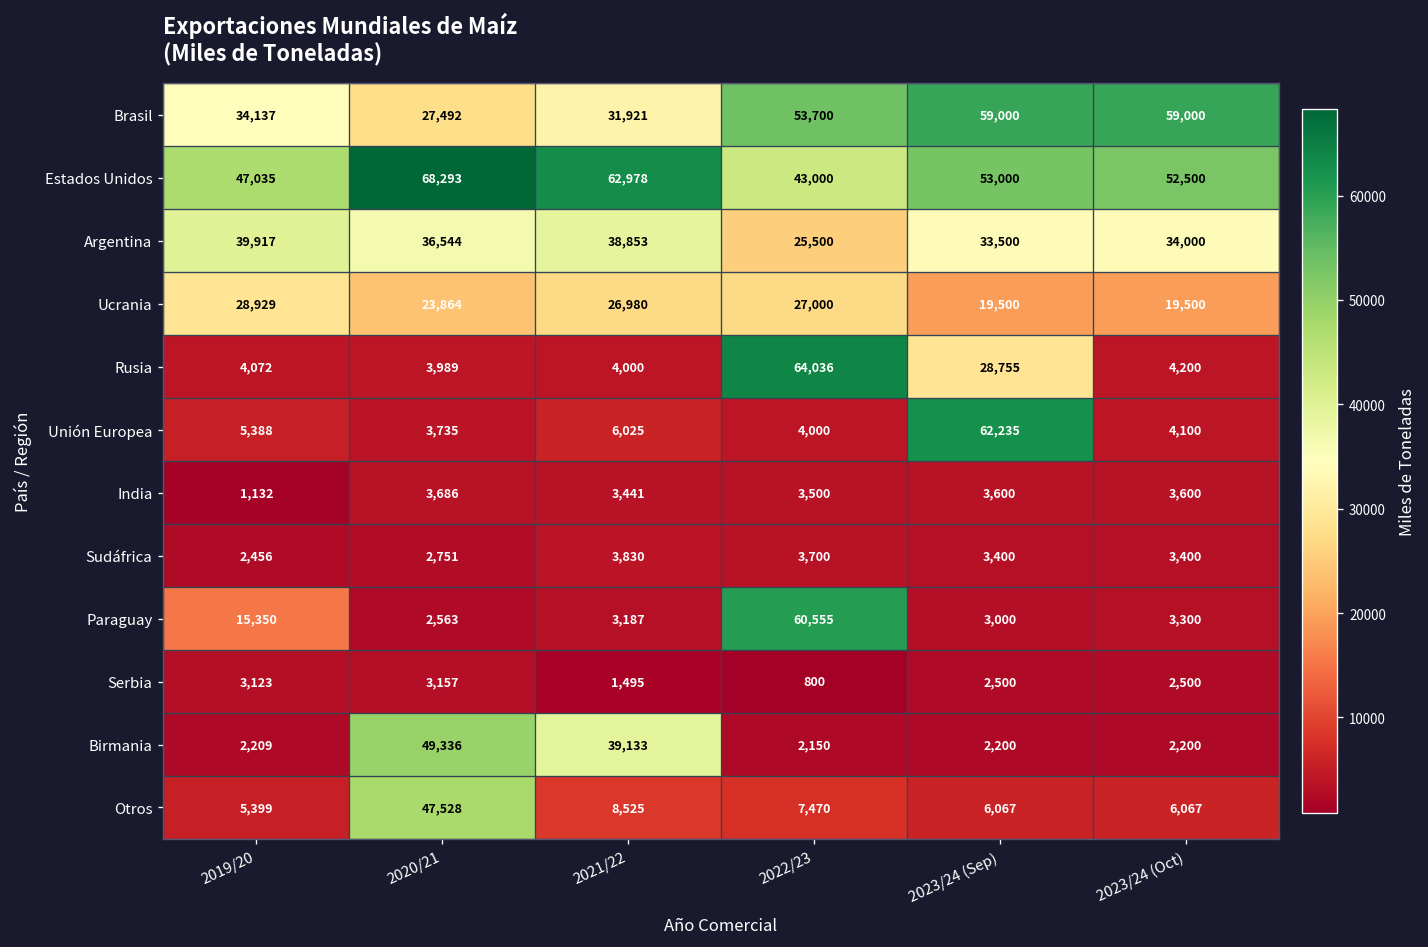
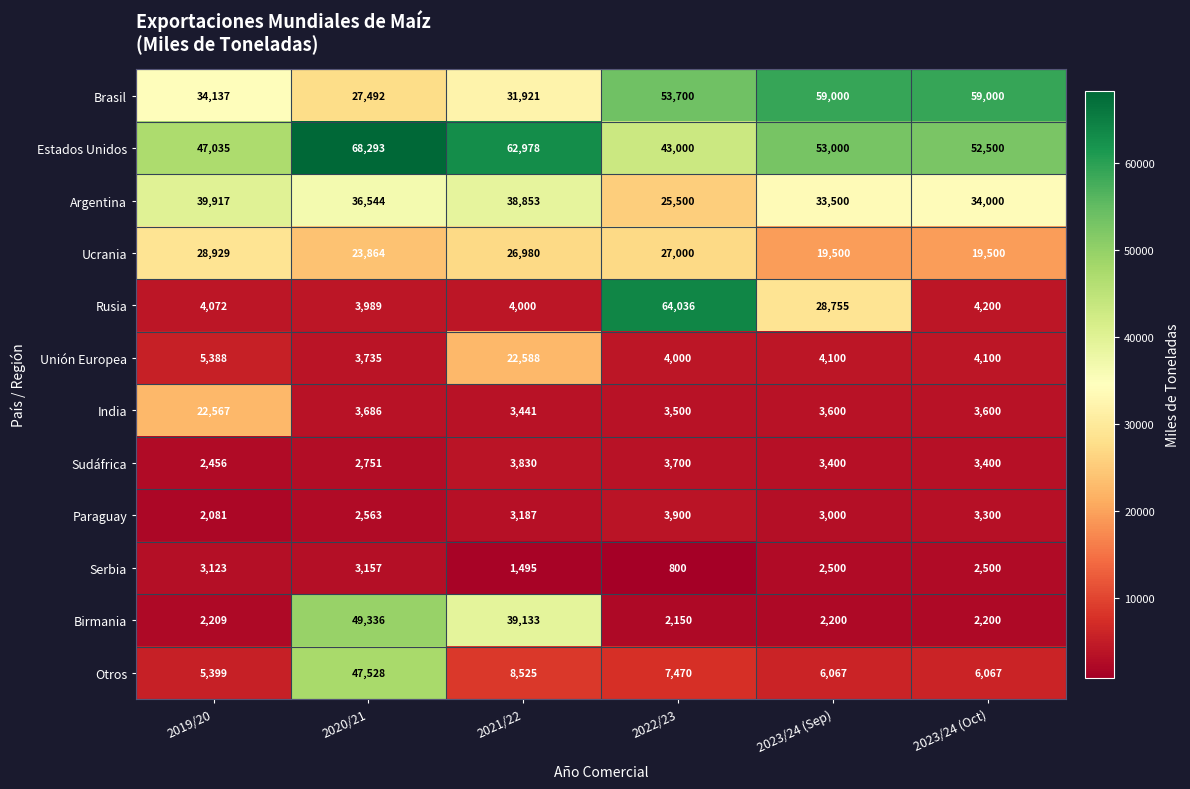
  {
    "Brasil": {
      "2019/20": "34,137",
      "2020/21": "27,492",
      "2021/22": "31,921",
      "2022/23": "53,700",
      "2023/24 (Sep)": "59,000",
      "2023/24 (Oct)": "59,000"
    },
    "Estados Unidos": {
      "2019/20": "47,035",
      "2020/21": "68,293",
      "2021/22": "62,978",
      "2022/23": "43,000",
      "2023/24 (Sep)": "53,000",
      "2023/24 (Oct)": "52,500"
    },
    "Argentina": {
      "2019/20": "39,917",
      "2020/21": "36,544",
      "2021/22": "38,853",
      "2022/23": "25,500",
      "2023/24 (Sep)": "33,500",
      "2023/24 (Oct)": "34,000"
    },
    "Ucrania": {
      "2019/20": "28,929",
      "2020/21": "23,864",
      "2021/22": "26,980",
      "2022/23": "27,000",
      "2023/24 (Sep)": "19,500",
      "2023/24 (Oct)": "19,500"
    },
    "Rusia": {
      "2019/20": "4,072",
      "2020/21": "3,989",
      "2021/22": "4,000",
      "2022/23": "64,036",
      "2023/24 (Sep)": "28,755",
      "2023/24 (Oct)": "4,200"
    },
    "Unión Europea": {
      "2019/20": "5,388",
      "2020/21": "3,735",
-     "2021/22": "6,025",
+     "2021/22": "22,588",
      "2022/23": "4,000",
-     "2023/24 (Sep)": "62,235",
+     "2023/24 (Sep)": "4,100",
      "2023/24 (Oct)": "4,100"
    },
    "India": {
-     "2019/20": "1,132",
+     "2019/20": "22,567",
      "2020/21": "3,686",
      "2021/22": "3,441",
      "2022/23": "3,500",
      "2023/24 (Sep)": "3,600",
      "2023/24 (Oct)": "3,600"
    },
    "Sudáfrica": {
      "2019/20": "2,456",
      "2020/21": "2,751",
      "2021/22": "3,830",
      "2022/23": "3,700",
      "2023/24 (Sep)": "3,400",
      "2023/24 (Oct)": "3,400"
    },
    "Paraguay": {
-     "2019/20": "15,350",
+     "2019/20": "2,081",
      "2020/21": "2,563",
      "2021/22": "3,187",
-     "2022/23": "60,555",
+     "2022/23": "3,900",
      "2023/24 (Sep)": "3,000",
      "2023/24 (Oct)": "3,300"
    },
    "Serbia": {
      "2019/20": "3,123",
      "2020/21": "3,157",
      "2021/22": "1,495",
      "2022/23": "800",
      "2023/24 (Sep)": "2,500",
      "2023/24 (Oct)": "2,500"
    },
    "Birmania": {
      "2019/20": "2,209",
      "2020/21": "49,336",
      "2021/22": "39,133",
      "2022/23": "2,150",
      "2023/24 (Sep)": "2,200",
      "2023/24 (Oct)": "2,200"
    },
    "Otros": {
      "2019/20": "5,399",
      "2020/21": "47,528",
      "2021/22": "8,525",
      "2022/23": "7,470",
      "2023/24 (Sep)": "6,067",
      "2023/24 (Oct)": "6,067"
    }
  }
